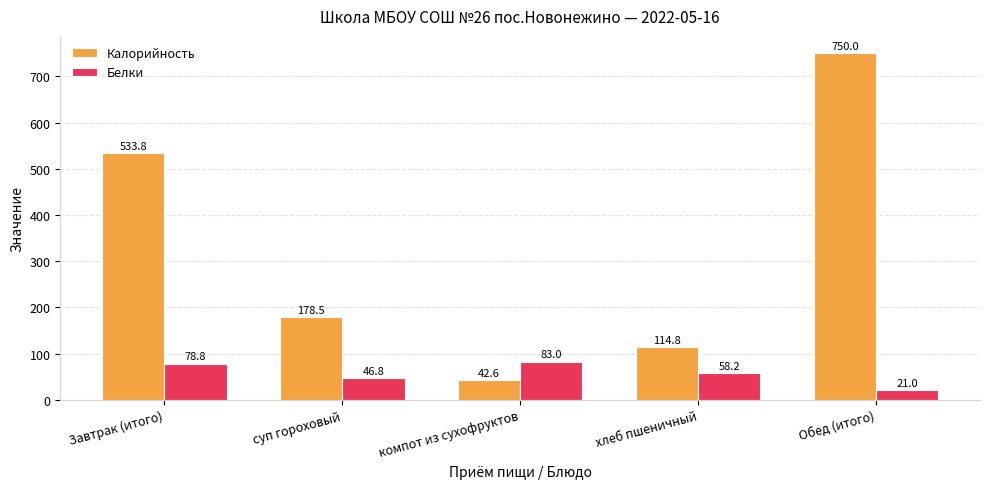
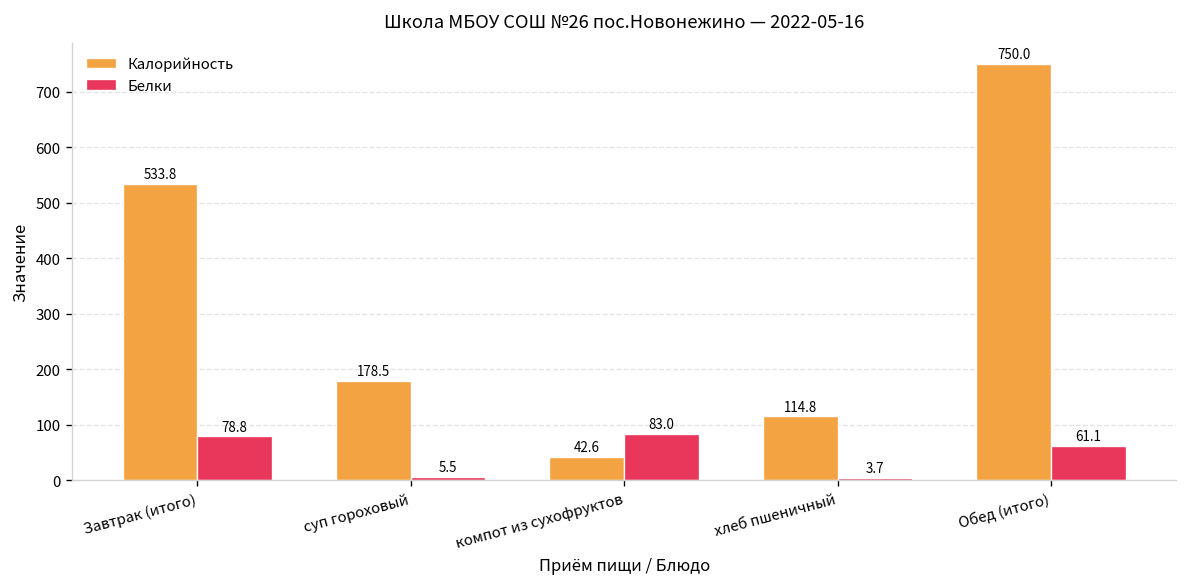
  {
    "Калорийность": {
      "Завтрак (итого)": 533.8,
      "суп гороховый": 178.5,
      "компот из сухофруктов": 42.6,
      "хлеб пшеничный": 114.8,
      "Обед (итого)": 750.0
    },
    "Белки": {
      "Завтрак (итого)": 78.8,
-     "суп гороховый": 46.8,
+     "суп гороховый": 5.5,
      "компот из сухофруктов": 83.0,
-     "хлеб пшеничный": 58.2,
-     "Обед (итого)": 21.0
+     "хлеб пшеничный": 3.7,
+     "Обед (итого)": 61.1
    }
  }
